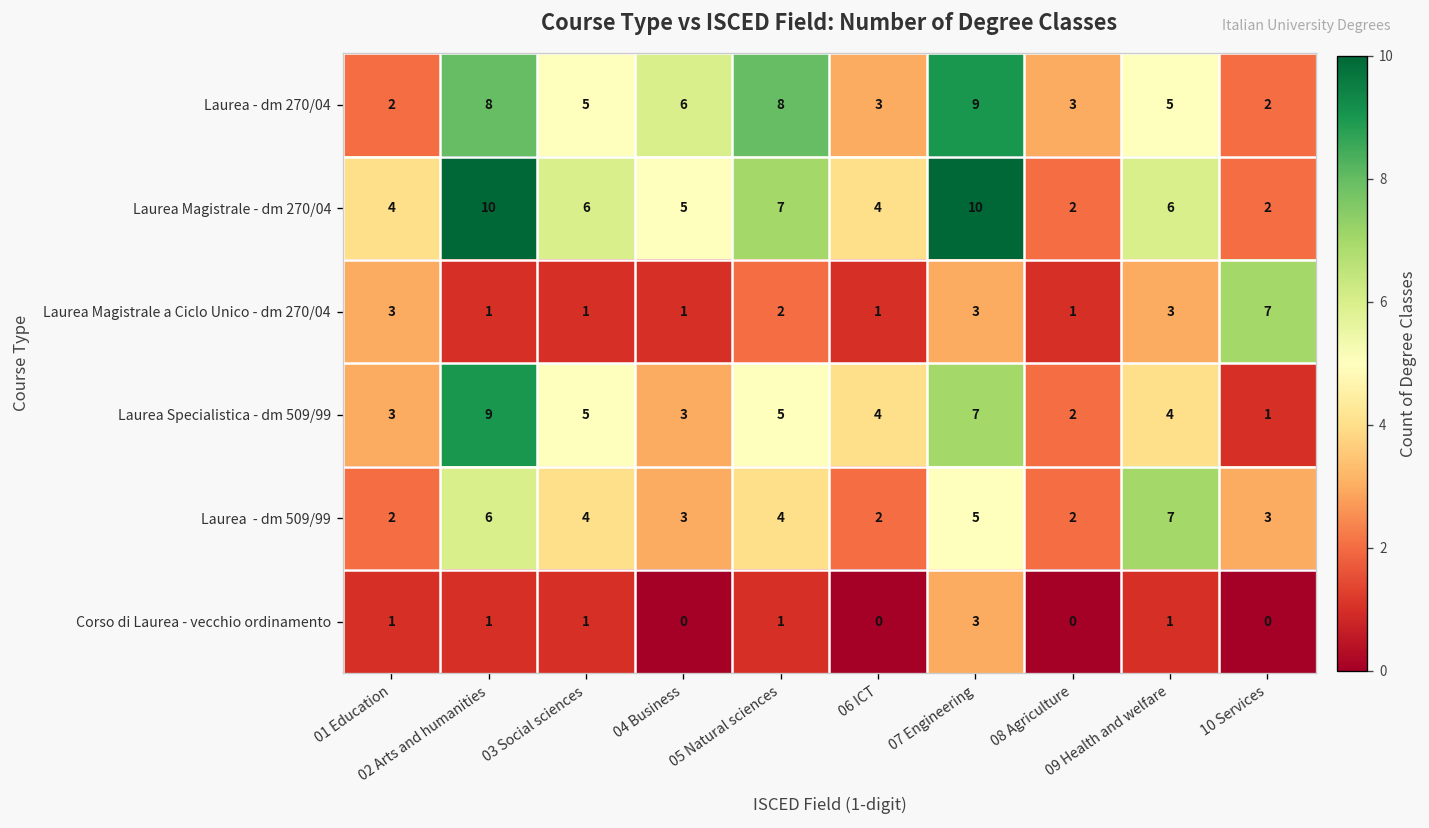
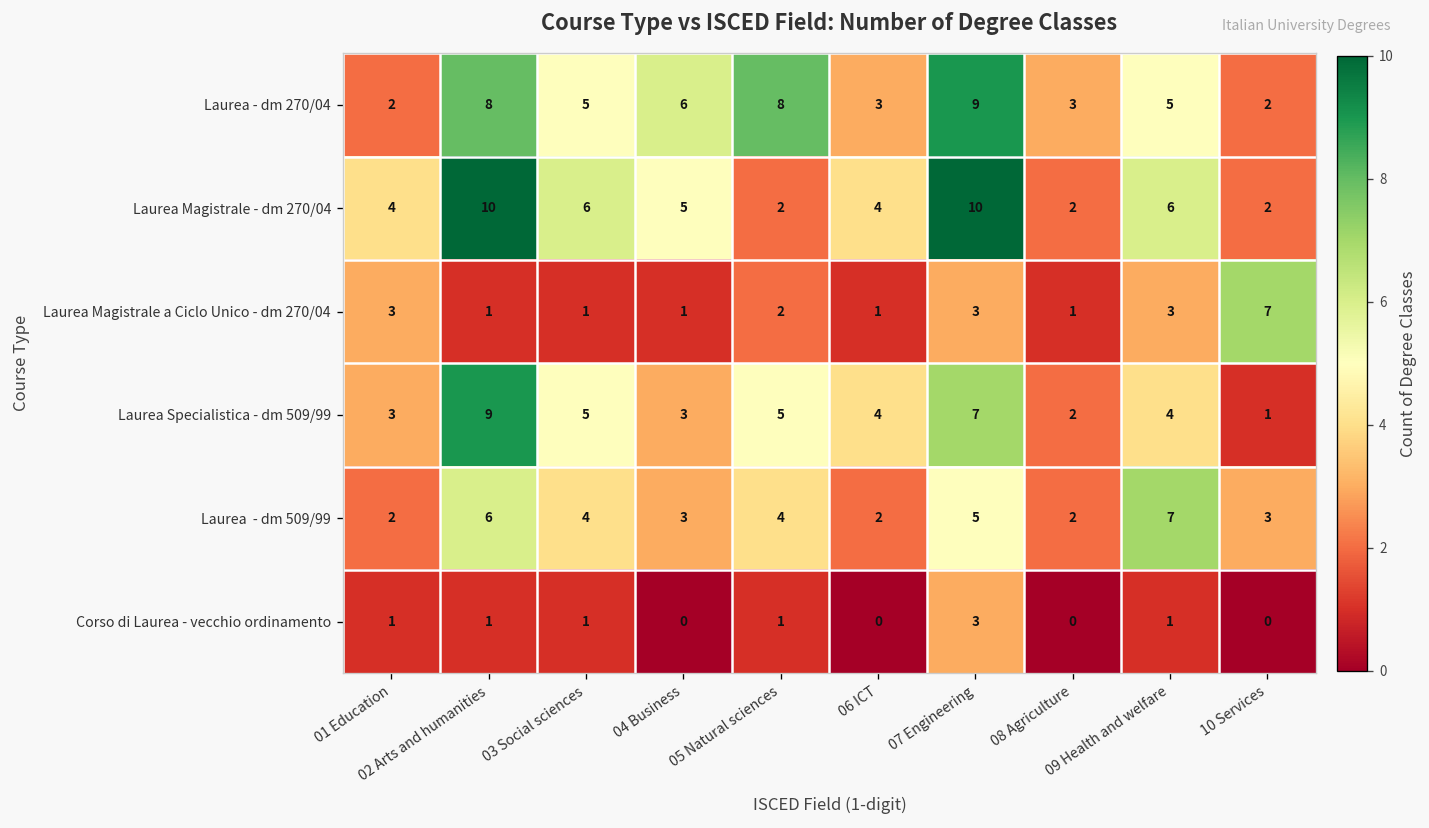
  {
    "Laurea - dm 270/04": {
      "01 Education": 2,
      "02 Arts and humanities": 8,
      "03 Social sciences": 5,
      "04 Business": 6,
      "05 Natural sciences": 8,
      "06 ICT": 3,
      "07 Engineering": 9,
      "08 Agriculture": 3,
      "09 Health and welfare": 5,
      "10 Services": 2
    },
    "Laurea Magistrale - dm 270/04": {
      "01 Education": 4,
      "02 Arts and humanities": 10,
      "03 Social sciences": 6,
      "04 Business": 5,
-     "05 Natural sciences": 7,
+     "05 Natural sciences": 2,
      "06 ICT": 4,
      "07 Engineering": 10,
      "08 Agriculture": 2,
      "09 Health and welfare": 6,
      "10 Services": 2
    },
    "Laurea Magistrale a Ciclo Unico - dm 270/04": {
      "01 Education": 3,
      "02 Arts and humanities": 1,
      "03 Social sciences": 1,
      "04 Business": 1,
      "05 Natural sciences": 2,
      "06 ICT": 1,
      "07 Engineering": 3,
      "08 Agriculture": 1,
      "09 Health and welfare": 3,
      "10 Services": 7
    },
    "Laurea Specialistica - dm 509/99": {
      "01 Education": 3,
      "02 Arts and humanities": 9,
      "03 Social sciences": 5,
      "04 Business": 3,
      "05 Natural sciences": 5,
      "06 ICT": 4,
      "07 Engineering": 7,
      "08 Agriculture": 2,
      "09 Health and welfare": 4,
      "10 Services": 1
    },
    "Laurea - dm 509/99": {
      "01 Education": 2,
      "02 Arts and humanities": 6,
      "03 Social sciences": 4,
      "04 Business": 3,
      "05 Natural sciences": 4,
      "06 ICT": 2,
      "07 Engineering": 5,
      "08 Agriculture": 2,
      "09 Health and welfare": 7,
      "10 Services": 3
    },
    "Corso di Laurea - vecchio ordinamento": {
      "01 Education": 1,
      "02 Arts and humanities": 1,
      "03 Social sciences": 1,
      "04 Business": 0,
      "05 Natural sciences": 1,
      "06 ICT": 0,
      "07 Engineering": 3,
      "08 Agriculture": 0,
      "09 Health and welfare": 1,
      "10 Services": 0
    }
  }
